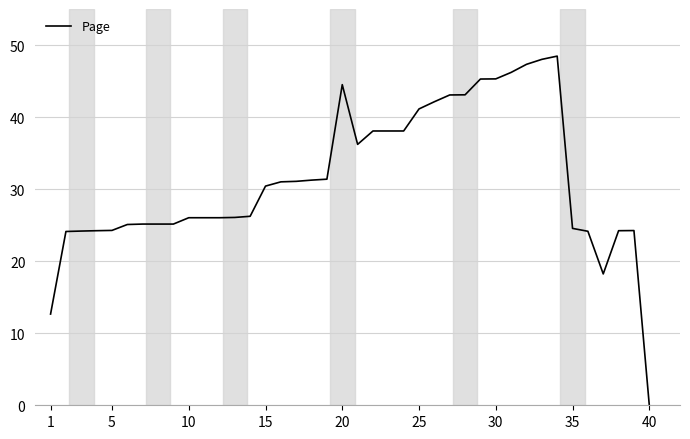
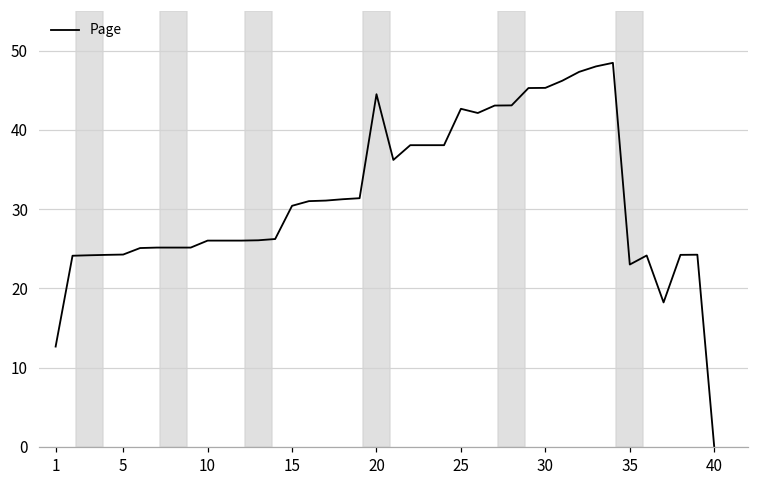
  {
    "1": 13,
    "5": 24,
    "10": 26,
    "15": 30,
    "20": 45,
-   "25": 41,
+   "25": 43,
    "30": 45,
-   "35": 25,
+   "35": 23,
    "40": 0
  }
